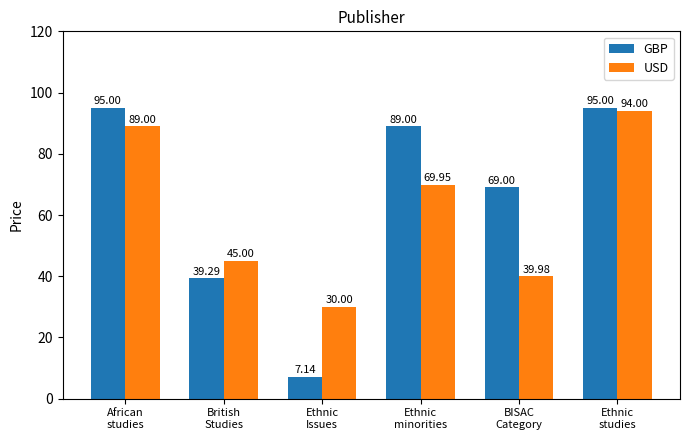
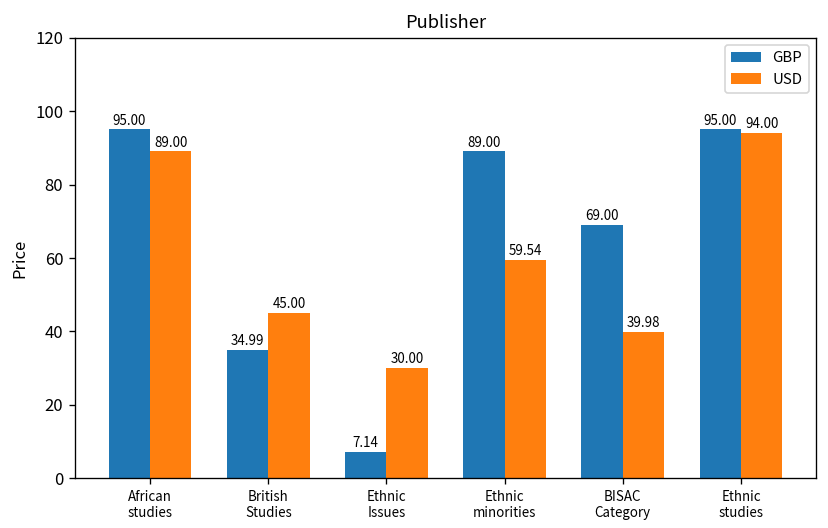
  {
    "GBP": {
      "African studies": 95.00,
-     "British Studies": 39.29,
+     "British Studies": 34.99,
      "Ethnic Issues": 7.14,
      "Ethnic minorities": 89.00,
      "BISAC Category": 69.00,
      "Ethnic studies": 95.00
    },
    "USD": {
      "African studies": 89.00,
      "British Studies": 45.00,
      "Ethnic Issues": 30.00,
-     "Ethnic minorities": 69.95,
+     "Ethnic minorities": 59.54,
      "BISAC Category": 39.98,
      "Ethnic studies": 94.00
    }
  }
